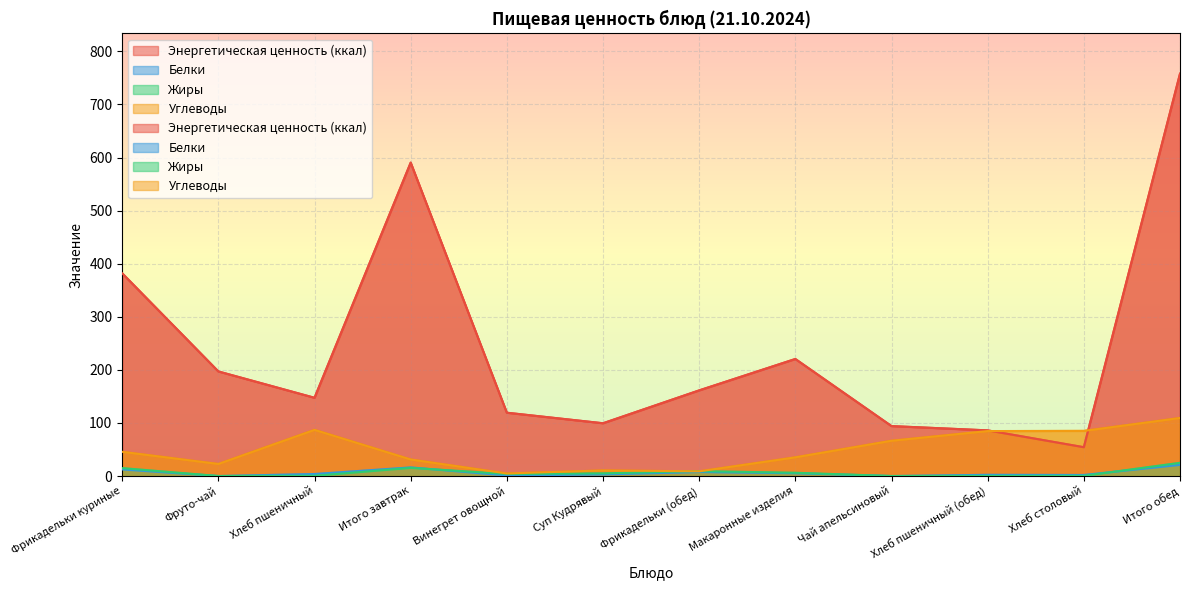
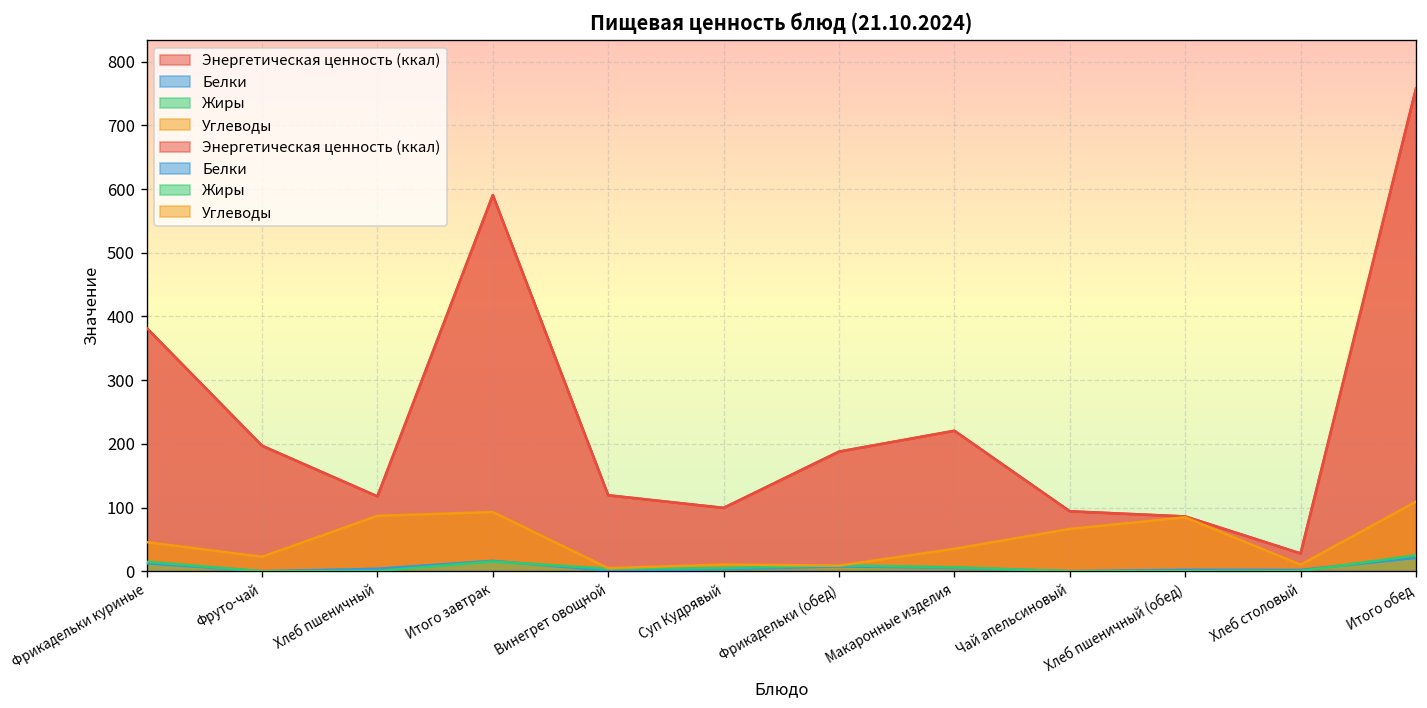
  {
    "Энергетическая ценность (ккал)": {
      "Фрикадельки куриные": 380,
      "Фруто-чай": 200,
-     "Хлеб пшеничный": 150,
+     "Хлеб пшеничный": 120,
      "Итого завтрак": 590,
      "Винегрет овощной": 120,
      "Суп Кудрявый": 100,
-     "Фрикадельки (обед)": 160,
+     "Фрикадельки (обед)": 190,
      "Макаронные изделия": 220,
      "Чай апельсиновый": 90,
-     "Хлеб столовый": 50,
+     "Хлеб столовый": 30,
      "Итого обед": 760
    },
    "Углеводы": {
      "Фрикадельки куриные": 50,
      "Фруто-чай": 20,
      "Хлеб пшеничный": 90,
-     "Итого завтрак": 30,
+     "Итого завтрак": 90,
      "Суп Кудрявый": 10,
      "Макаронные изделия": 40,
      "Чай апельсиновый": 70,
-     "Хлеб столовый": 90,
+     "Хлеб столовый": 10,
      "Итого обед": 110
    }
  }
